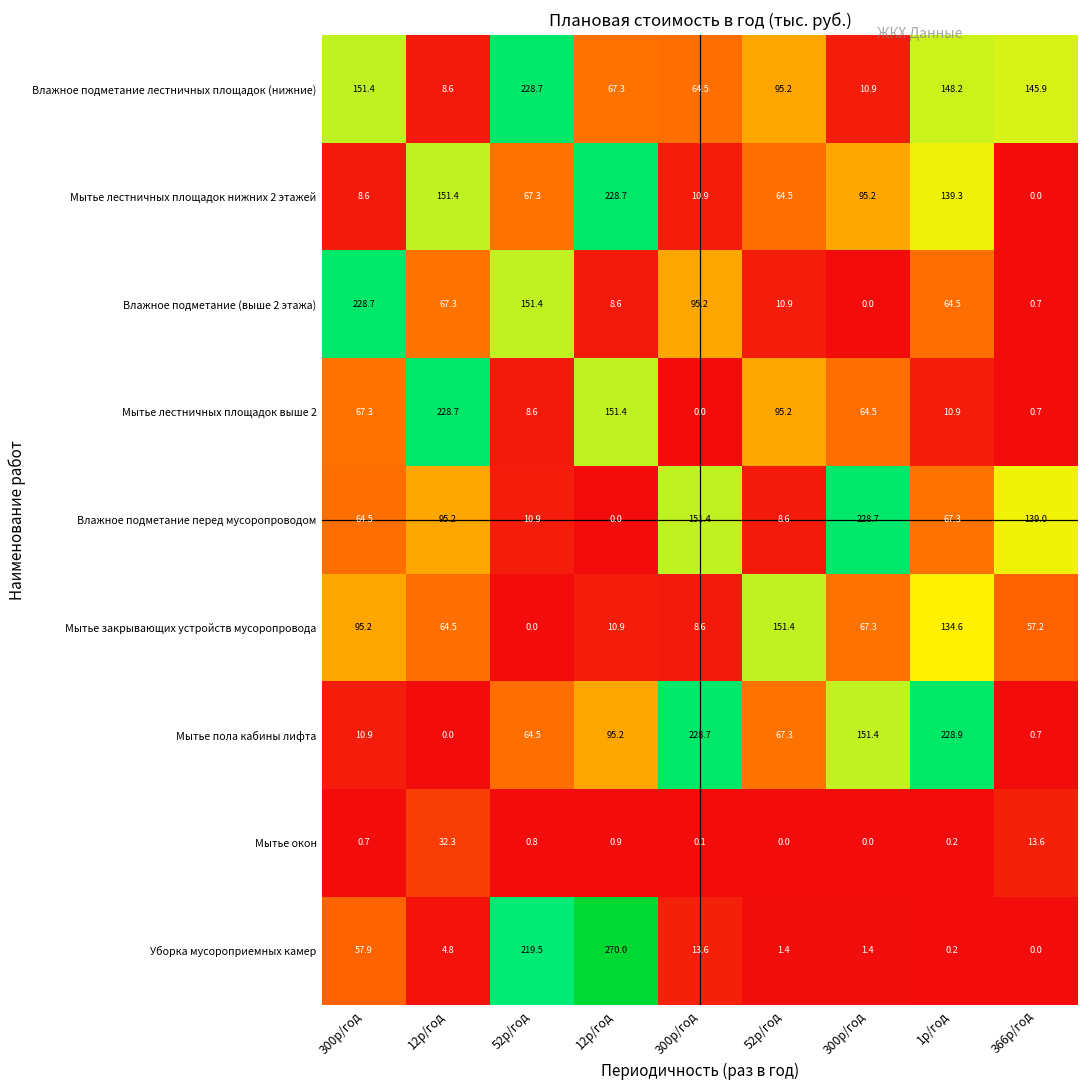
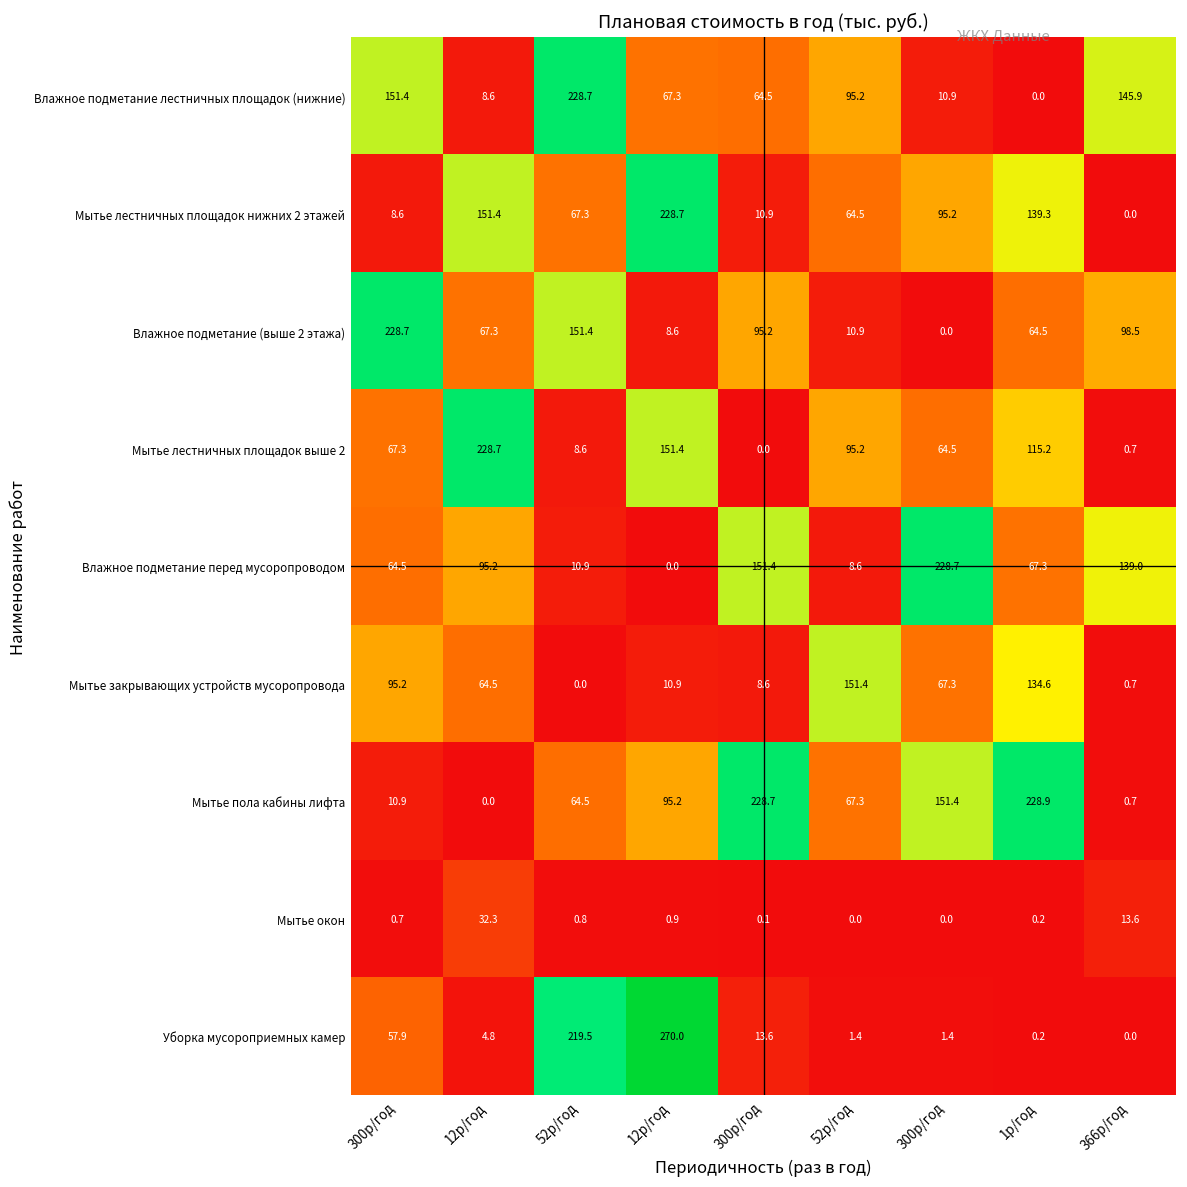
  {
    "Влажное подметание лестничных площадок (нижние)": {
-     "1р/год": 148.2,
+     "1р/год": 0.0,
      "366р/год": 145.9
    },
    "Мытье лестничных площадок нижних 2 этажей": {
      "1р/год": 139.3,
      "366р/год": 0.0
    },
    "Влажное подметание (выше 2 этажа)": {
      "1р/год": 64.5,
-     "366р/год": 0.7
+     "366р/год": 98.5
    },
    "Мытье лестничных площадок выше 2": {
-     "1р/год": 10.9,
+     "1р/год": 115.2,
      "366р/год": 0.7
    },
    "Влажное подметание перед мусоропроводом": {
      "1р/год": 67.3,
      "366р/год": 139.0
    },
    "Мытье закрывающих устройств мусоропровода": {
      "1р/год": 134.6,
-     "366р/год": 57.2
+     "366р/год": 0.7
    },
    "Мытье пола кабины лифта": {
      "1р/год": 228.9,
      "366р/год": 0.7
    },
    "Мытье окон": {
      "1р/год": 0.2,
      "366р/год": 13.6
    },
    "Уборка мусороприемных камер": {
      "1р/год": 0.2,
      "366р/год": 0.0
    }
  }
